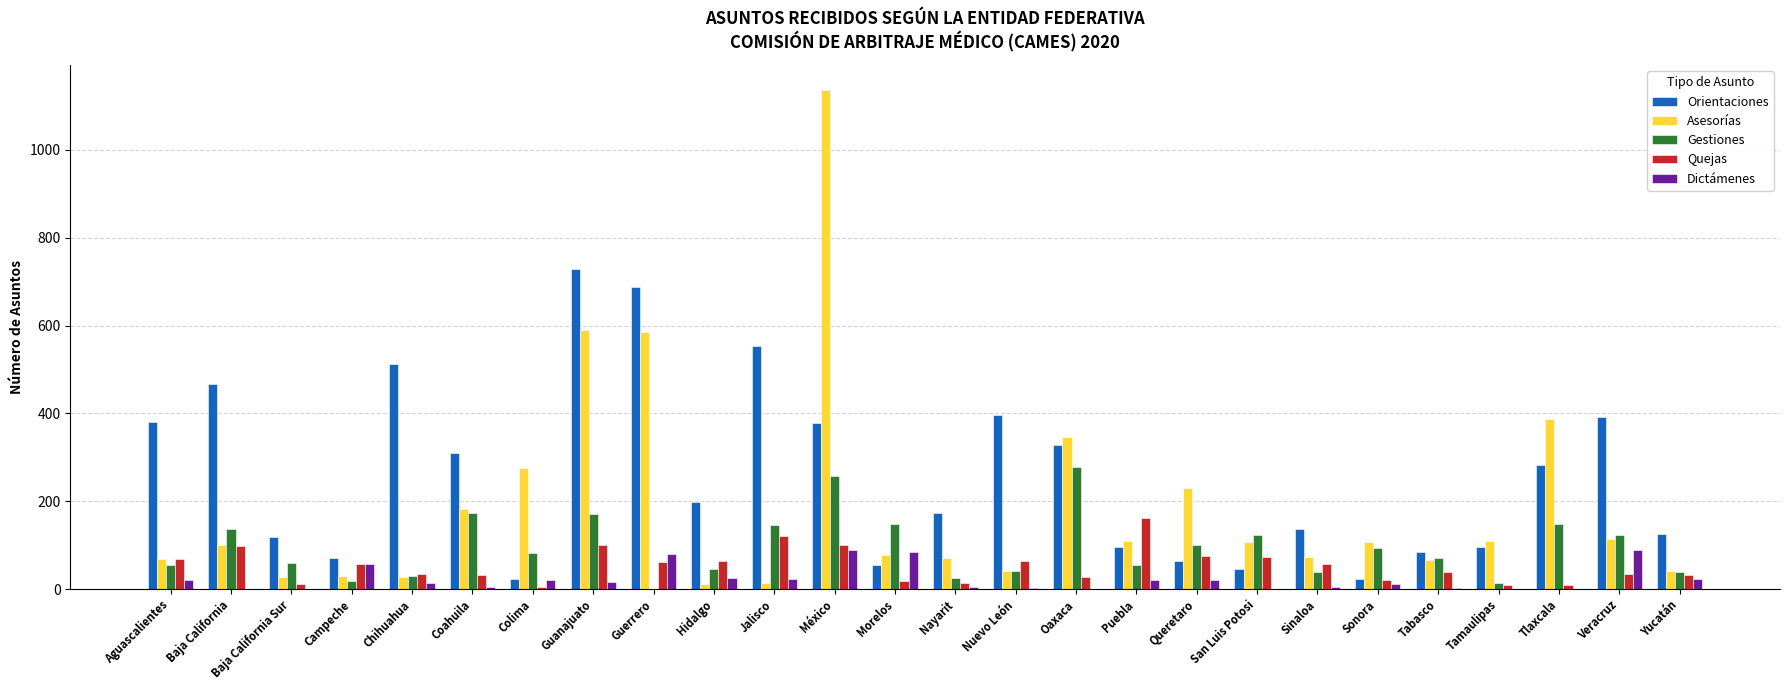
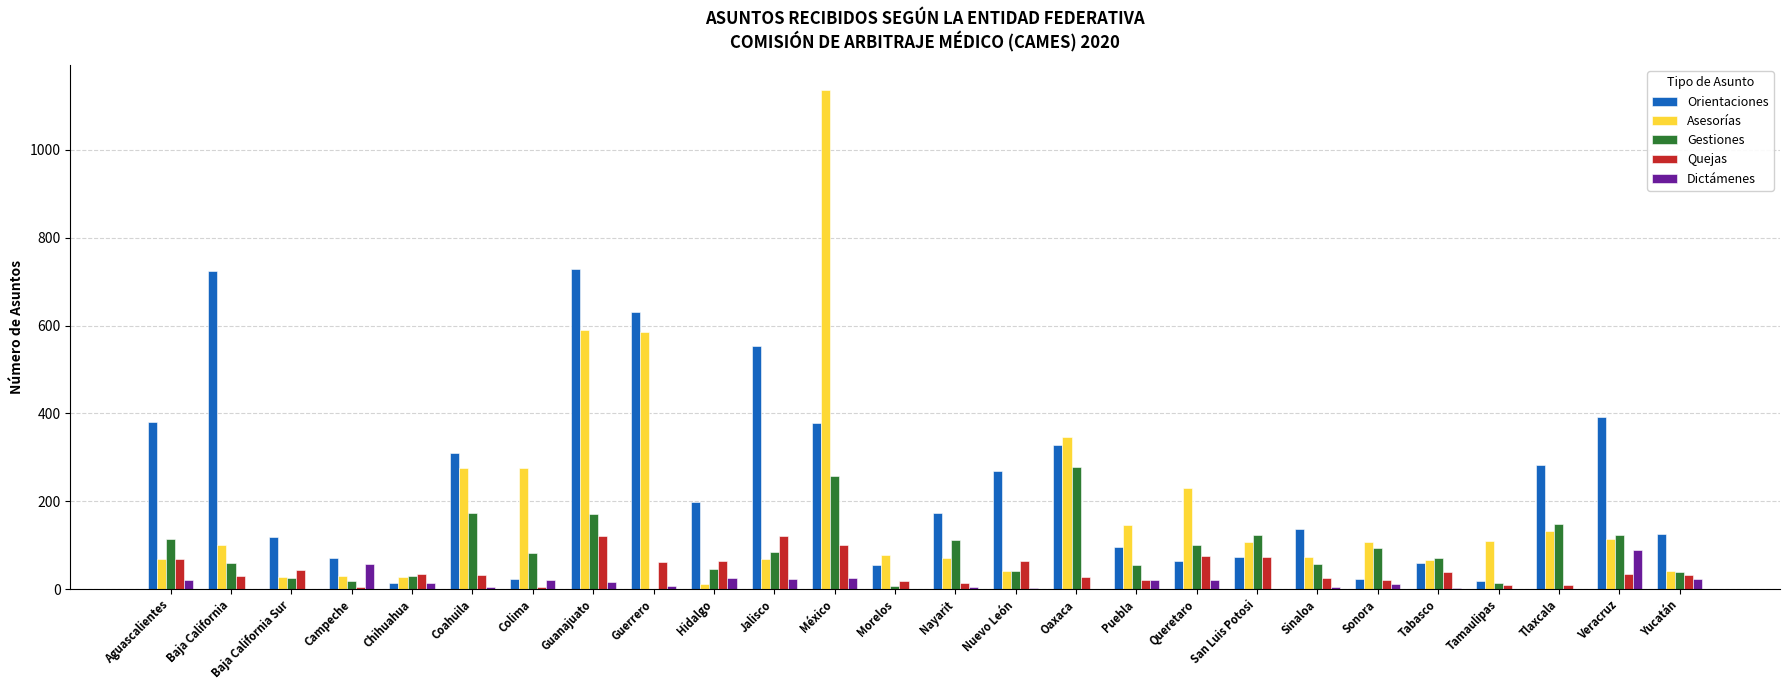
  {
    "Orientaciones": {
      "Aguascalientes": 380,
-     "Baja California": 470,
+     "Baja California": 730,
      "Baja California Sur": 120,
      "Campeche": 70,
-     "Chihuahua": 510,
+     "Chihuahua": 10,
      "Coahuila": 310,
      "Colima": 20,
      "Guanajuato": 730,
-     "Guerrero": 690,
+     "Guerrero": 630,
      "Hidalgo": 200,
      "Jalisco": 550,
      "México": 380,
      "Morelos": 60,
      "Nayarit": 170,
-     "Nuevo León": 400,
+     "Nuevo León": 270,
      "Oaxaca": 330,
      "Puebla": 100,
      "Queretaro": 70,
-     "San Luis Potosi": 50,
+     "San Luis Potosi": 70,
      "Sinaloa": 140,
      "Sonora": 20,
-     "Tabasco": 80,
-     "Tamaulipas": 100,
+     "Tabasco": 60,
+     "Tamaulipas": 20,
      "Tlaxcala": 280,
      "Veracruz": 390,
      "Yucatán": 130
    },
    "Asesorías": {
      "Aguascalientes": 70,
      "Baja California": 100,
      "Baja California Sur": 30,
      "Campeche": 30,
      "Chihuahua": 30,
-     "Coahuila": 180,
+     "Coahuila": 280,
      "Colima": 280,
      "Guanajuato": 590,
      "Guerrero": 590,
      "Hidalgo": 10,
-     "Jalisco": 10,
+     "Jalisco": 70,
      "México": 1140,
      "Morelos": 80,
      "Nayarit": 70,
      "Nuevo León": 40,
      "Oaxaca": 350,
-     "Puebla": 110,
+     "Puebla": 150,
      "Queretaro": 230,
      "San Luis Potosi": 110,
      "Sinaloa": 70,
      "Sonora": 110,
      "Tabasco": 70,
      "Tamaulipas": 110,
-     "Tlaxcala": 390,
+     "Tlaxcala": 130,
      "Veracruz": 110,
      "Yucatán": 40
    },
    "Gestiones": {
-     "Aguascalientes": 60,
-     "Baja California": 140,
-     "Baja California Sur": 60,
+     "Aguascalientes": 110,
+     "Baja California": 60,
+     "Baja California Sur": 30,
      "Campeche": 20,
      "Chihuahua": 30,
      "Coahuila": 170,
      "Colima": 80,
      "Guanajuato": 170,
      "Hidalgo": 50,
-     "Jalisco": 150,
+     "Jalisco": 80,
      "México": 260,
-     "Morelos": 150,
-     "Nayarit": 30,
+     "Morelos": 10,
+     "Nayarit": 110,
      "Nuevo León": 40,
      "Oaxaca": 280,
      "Puebla": 60,
      "Queretaro": 100,
      "San Luis Potosi": 120,
-     "Sinaloa": 40,
+     "Sinaloa": 60,
      "Sonora": 90,
      "Tabasco": 70,
      "Tamaulipas": 20,
      "Tlaxcala": 150,
      "Veracruz": 120,
      "Yucatán": 40
    },
    "Quejas": {
      "Aguascalientes": 70,
-     "Baja California": 100,
-     "Baja California Sur": 10,
-     "Campeche": 60,
+     "Baja California": 30,
+     "Baja California Sur": 40,
+     "Campeche": 0,
      "Chihuahua": 40,
      "Coahuila": 30,
-     "Guanajuato": 100,
+     "Guanajuato": 120,
      "Guerrero": 60,
      "Hidalgo": 70,
      "Jalisco": 120,
      "México": 100,
      "Morelos": 20,
      "Nayarit": 20,
      "Nuevo León": 70,
      "Oaxaca": 30,
-     "Puebla": 160,
+     "Puebla": 20,
      "Queretaro": 80,
      "San Luis Potosi": 70,
-     "Sinaloa": 60,
+     "Sinaloa": 30,
      "Sonora": 20,
      "Tabasco": 40,
      "Tamaulipas": 10,
      "Tlaxcala": 10,
      "Veracruz": 40,
      "Yucatán": 30
    },
    "Dictámenes": {
      "Aguascalientes": 20,
      "Baja California": 0,
      "Baja California Sur": 0,
      "Campeche": 60,
      "Chihuahua": 20,
      "Colima": 20,
      "Guanajuato": 20,
-     "Guerrero": 80,
+     "Guerrero": 10,
      "Hidalgo": 30,
      "Jalisco": 20,
-     "México": 90,
-     "Morelos": 90,
+     "México": 30,
+     "Morelos": 0,
      "Oaxaca": 0,
      "Puebla": 20,
      "Queretaro": 20,
      "San Luis Potosi": 0,
      "Sonora": 10,
      "Tlaxcala": 0,
      "Veracruz": 90,
      "Yucatán": 20
    }
  }
